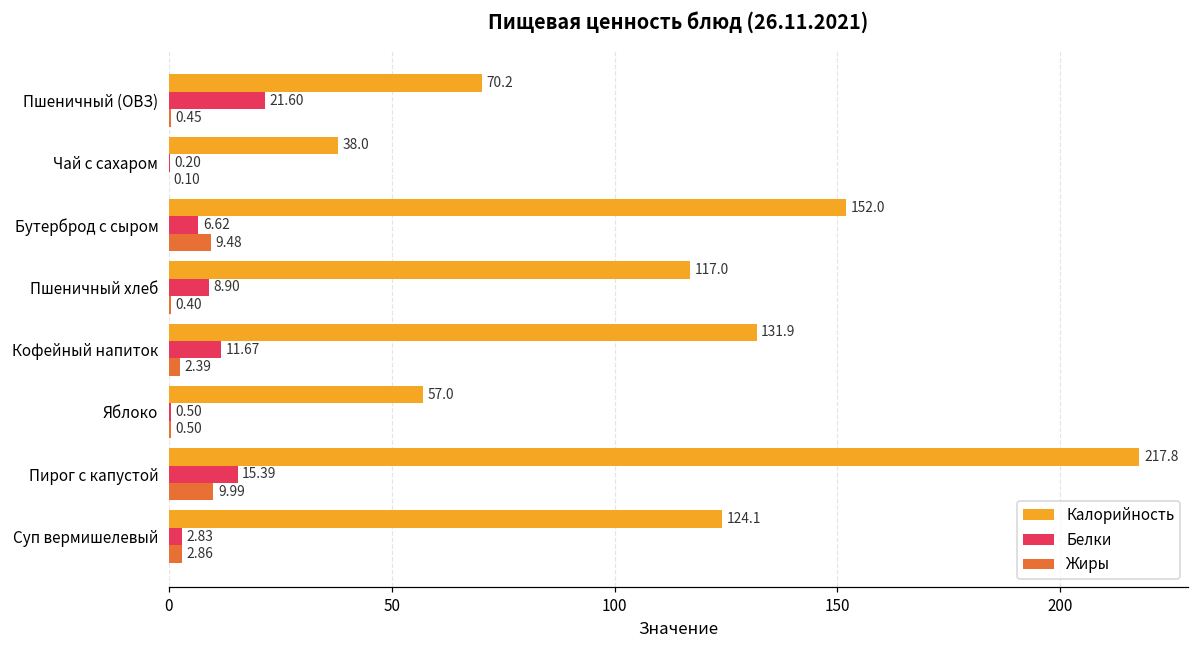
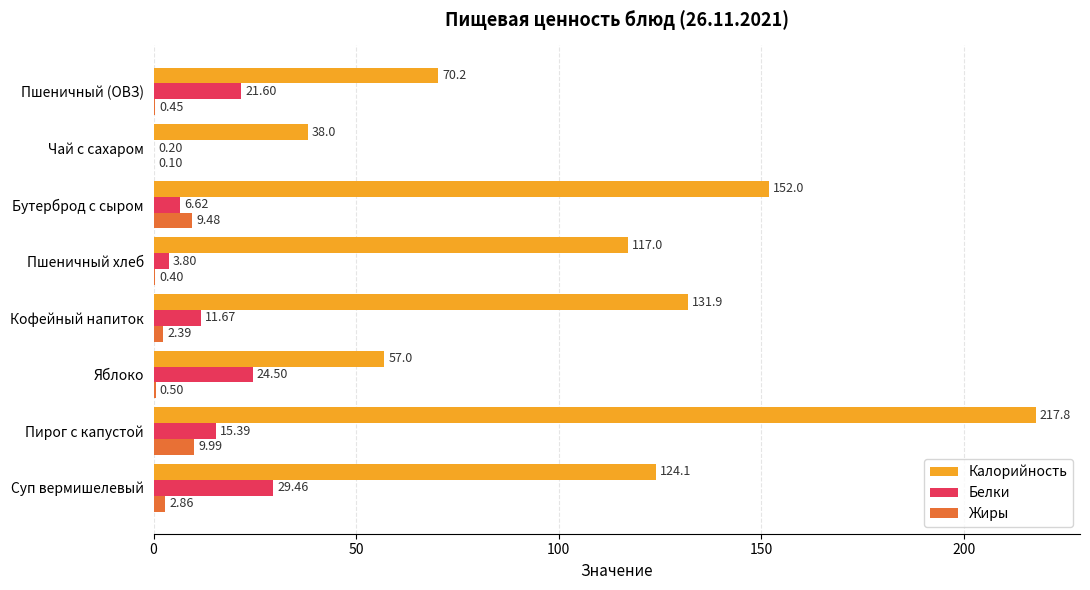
  {
    "Белки": {
      "Пшеничный (ОВЗ)": 21.60,
      "Чай с сахаром": 0.20,
      "Бутерброд с сыром": 6.62,
-     "Пшеничный хлеб": 8.90,
+     "Пшеничный хлеб": 3.80,
      "Кофейный напиток": 11.67,
-     "Яблоко": 0.50,
+     "Яблоко": 24.50,
      "Пирог с капустой": 15.39,
-     "Суп вермишелевый": 2.83
+     "Суп вермишелевый": 29.46
    }
  }
